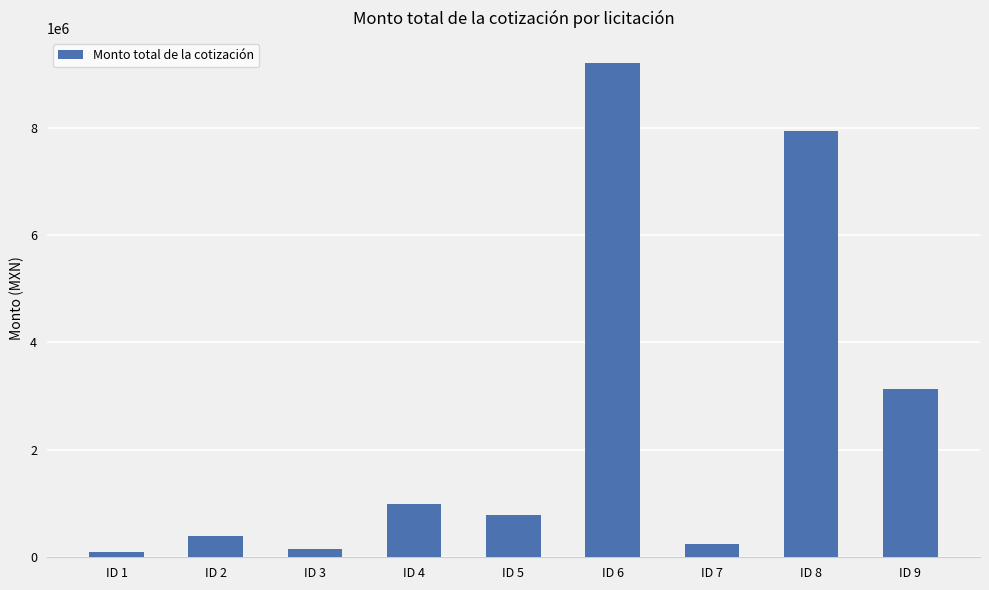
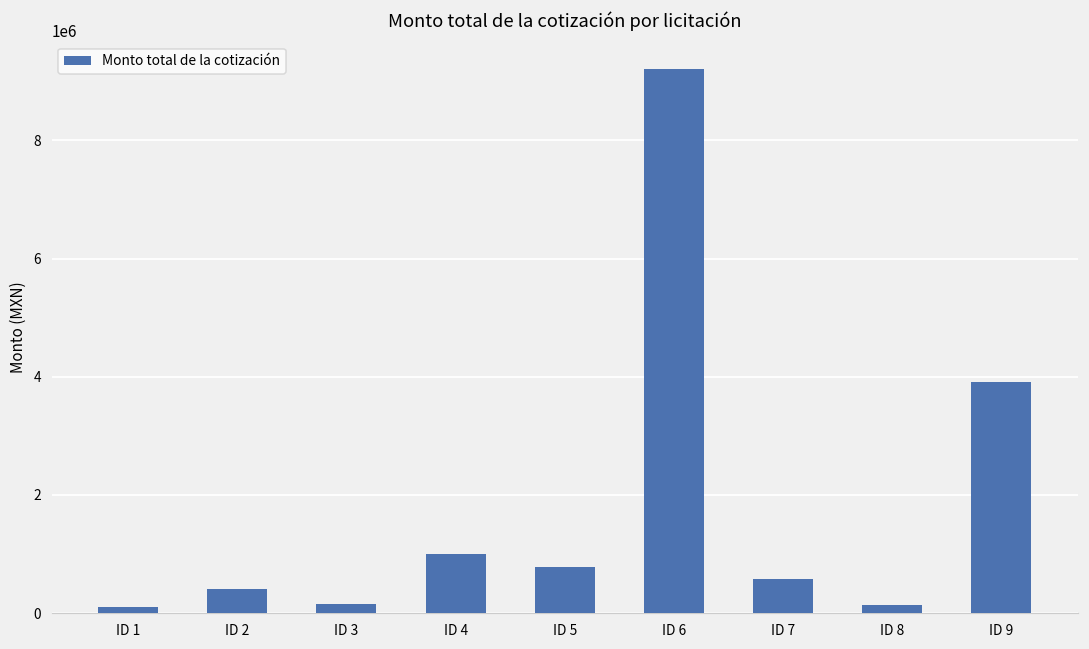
  {
    "ID 1": 100000,
    "ID 2": 400000,
    "ID 3": 100000,
    "ID 4": 1000000,
    "ID 5": 800000,
    "ID 6": 9200000,
-   "ID 7": 300000,
-   "ID 8": 7900000,
-   "ID 9": 3100000
+   "ID 7": 600000,
+   "ID 8": 100000,
+   "ID 9": 3900000
  }
